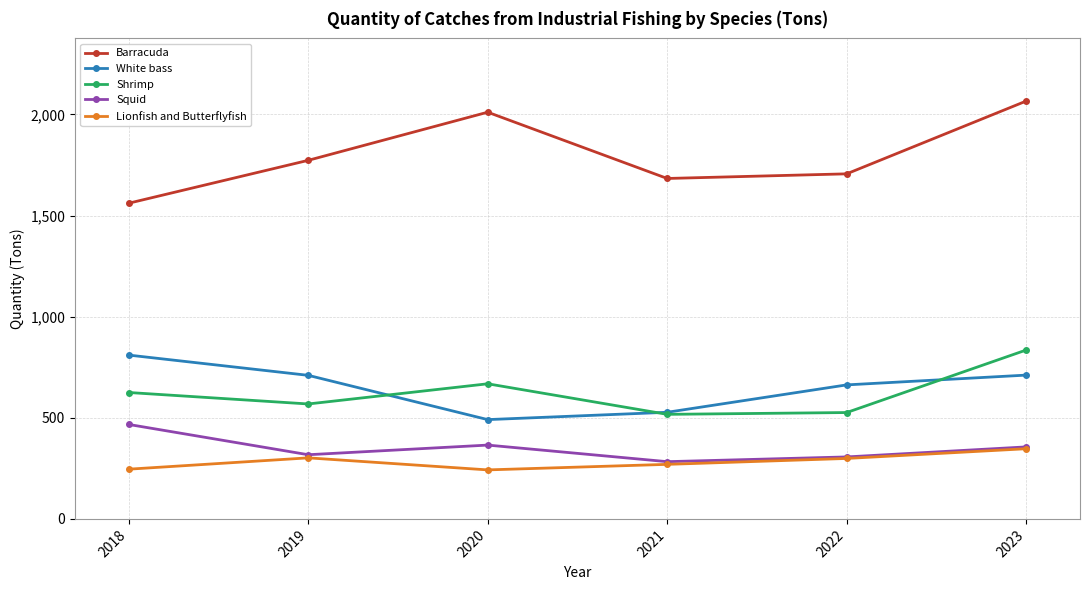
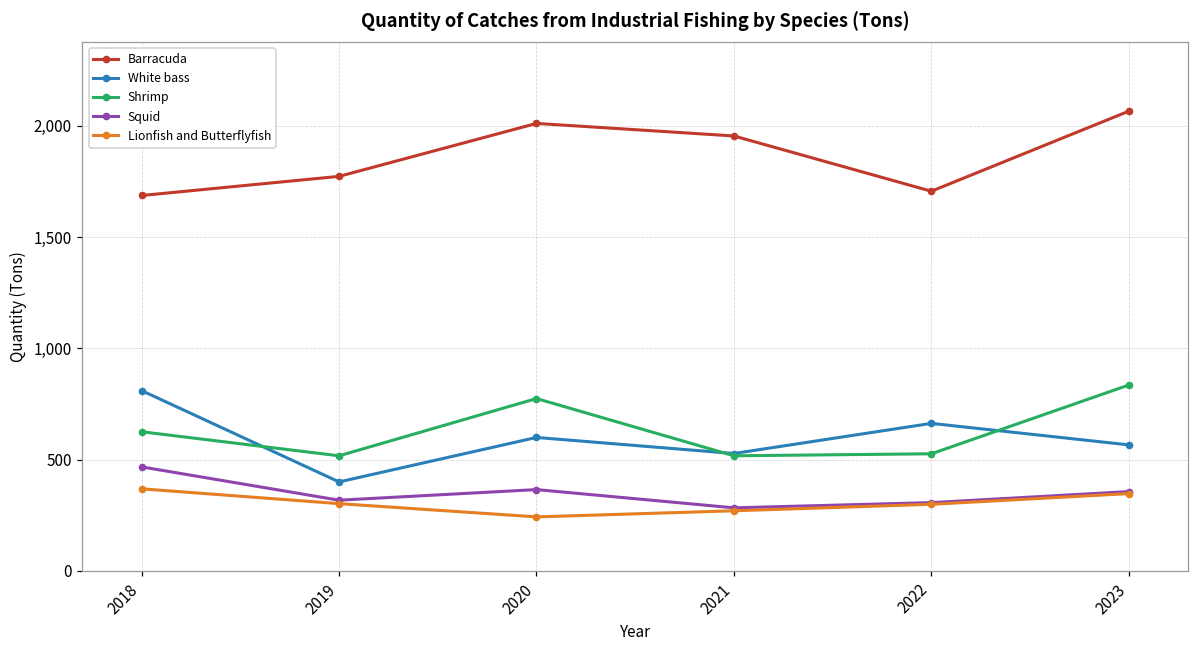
  {
    "Barracuda": {
-     "2018": "1,560",
+     "2018": "1,690",
      "2019": "1,770",
      "2020": "2,010",
-     "2021": "1,680",
+     "2021": "1,950",
      "2022": "1,710",
      "2023": "2,070"
    },
    "White bass": {
      "2018": "810",
-     "2019": "710",
-     "2020": "490",
+     "2019": "400",
+     "2020": "600",
      "2022": "660",
-     "2023": "710"
+     "2023": "570"
    },
    "Shrimp": {
      "2018": "630",
-     "2019": "570",
-     "2020": "670",
+     "2019": "520",
+     "2020": "770",
      "2022": "530",
      "2023": "840"
    },
    "Squid": {
      "2018": "470",
      "2019": "320",
      "2020": "370",
      "2021": "280"
    },
    "Lionfish and Butterflyfish": {
-     "2018": "250",
+     "2018": "370",
      "2019": "300",
      "2020": "240",
      "2021": "270"
    }
  }
